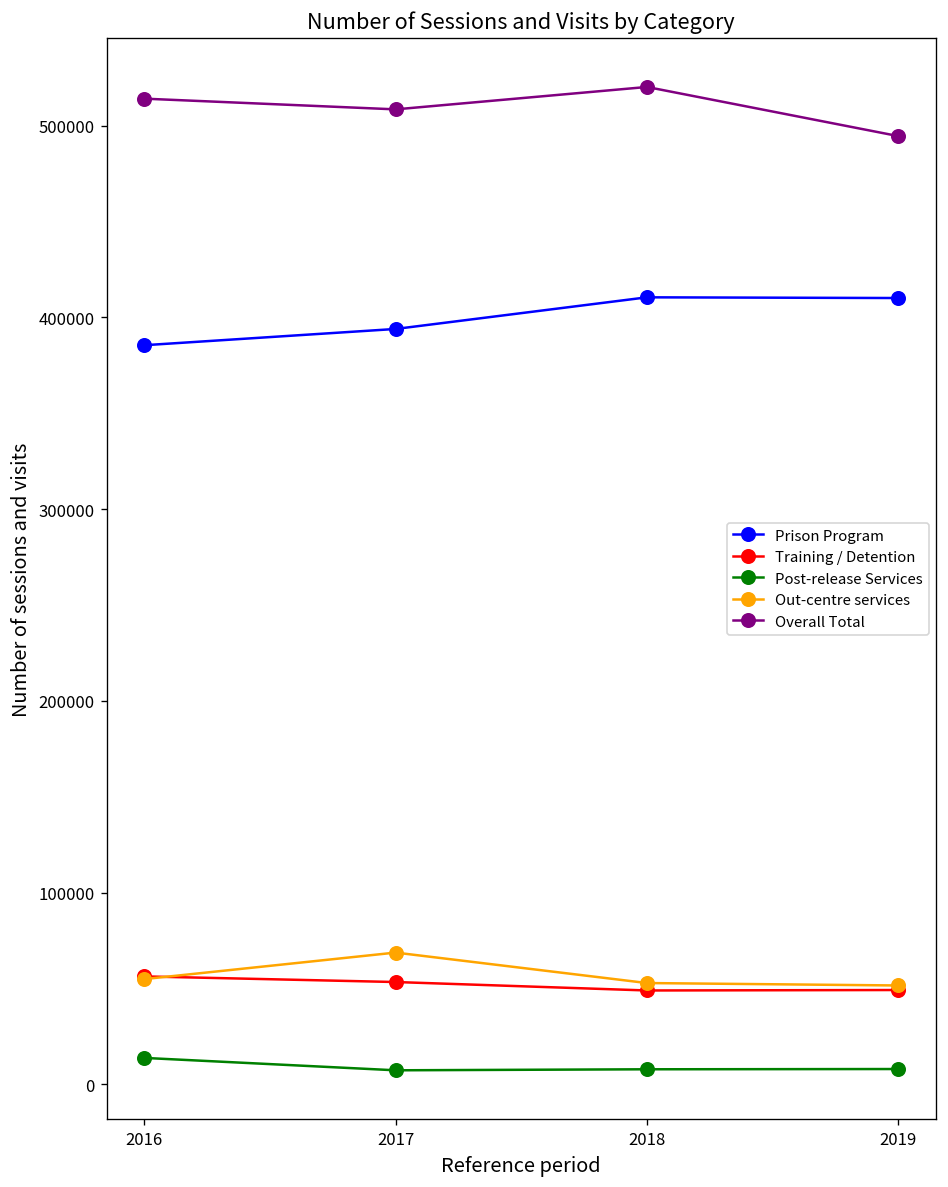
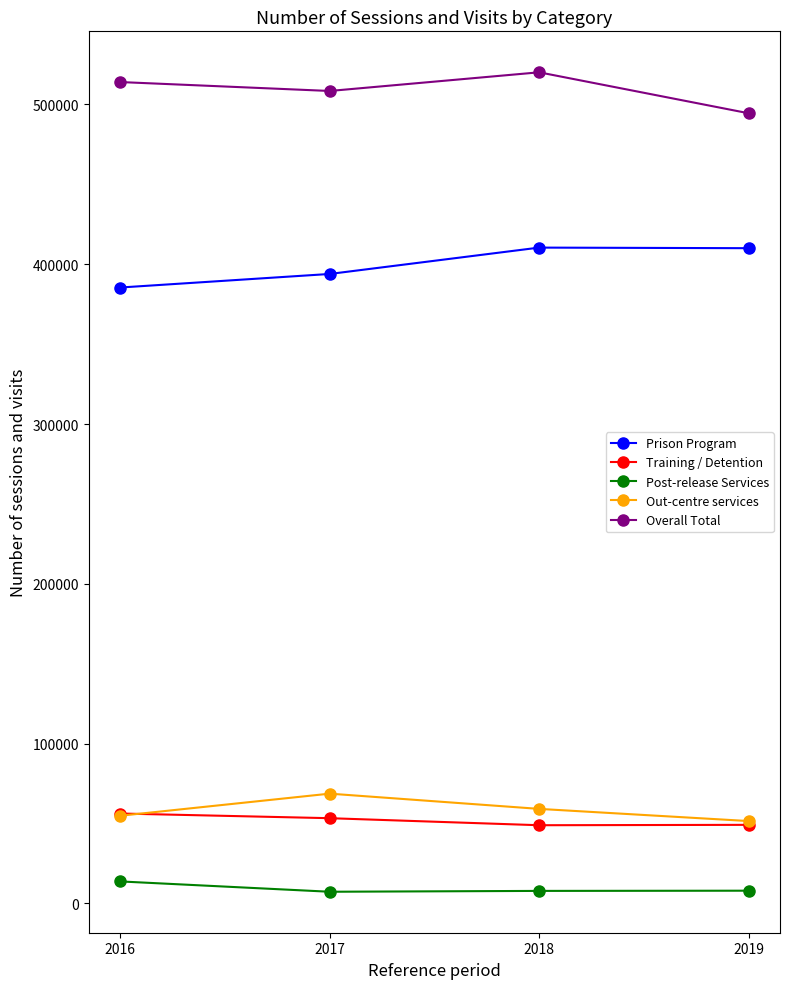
  {
    "Prison Program": {
      "2016": 385000,
      "2017": 394000,
      "2018": 410000,
      "2019": 410000
    },
    "Training / Detention": {
      "2017": 53000,
      "2018": 49000,
      "2019": 49000
    },
    "Post-release Services": {
      "2016": 14000,
      "2017": 7000,
      "2018": 8000,
      "2019": 8000
    },
    "Out-centre services": {
      "2017": 69000,
-     "2018": 53000,
+     "2018": 59000,
      "2019": 52000
    },
    "Overall Total": {
      "2016": 514000,
      "2017": 508000,
      "2018": 520000,
      "2019": 494000
    }
  }
